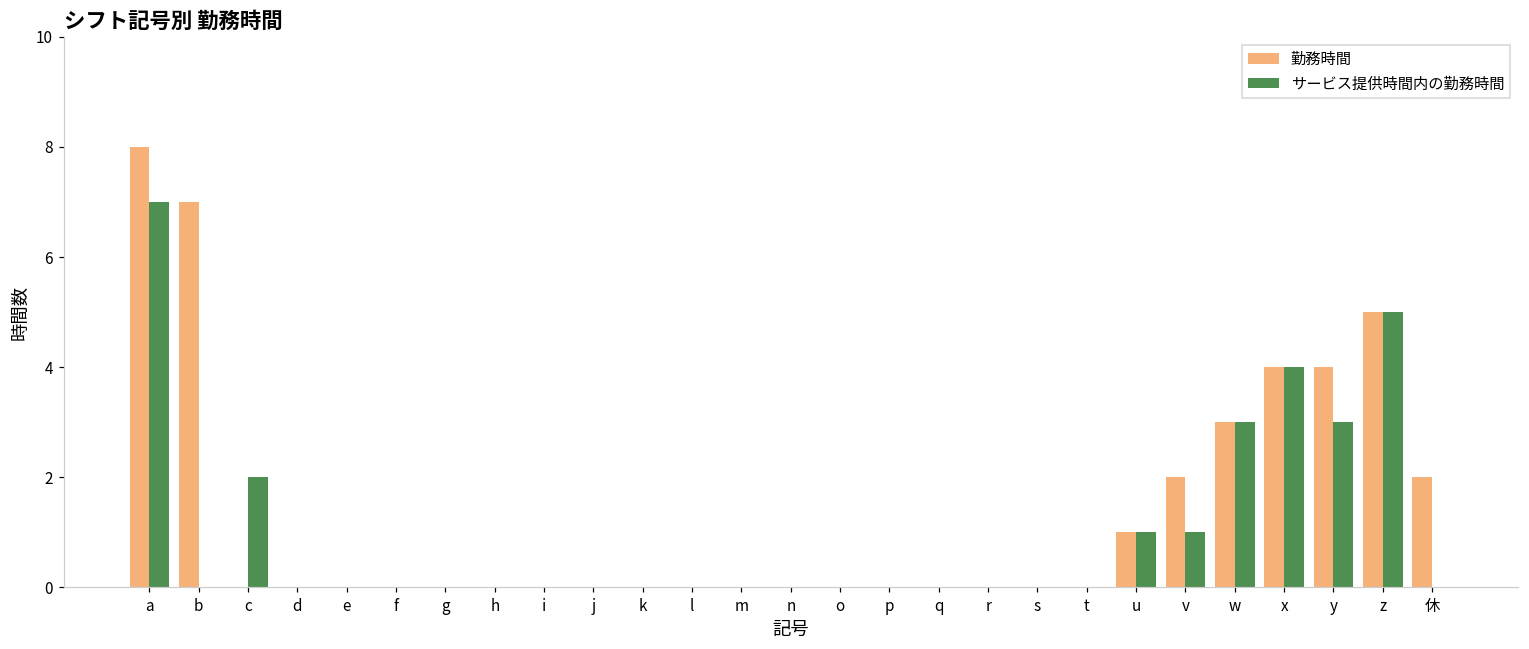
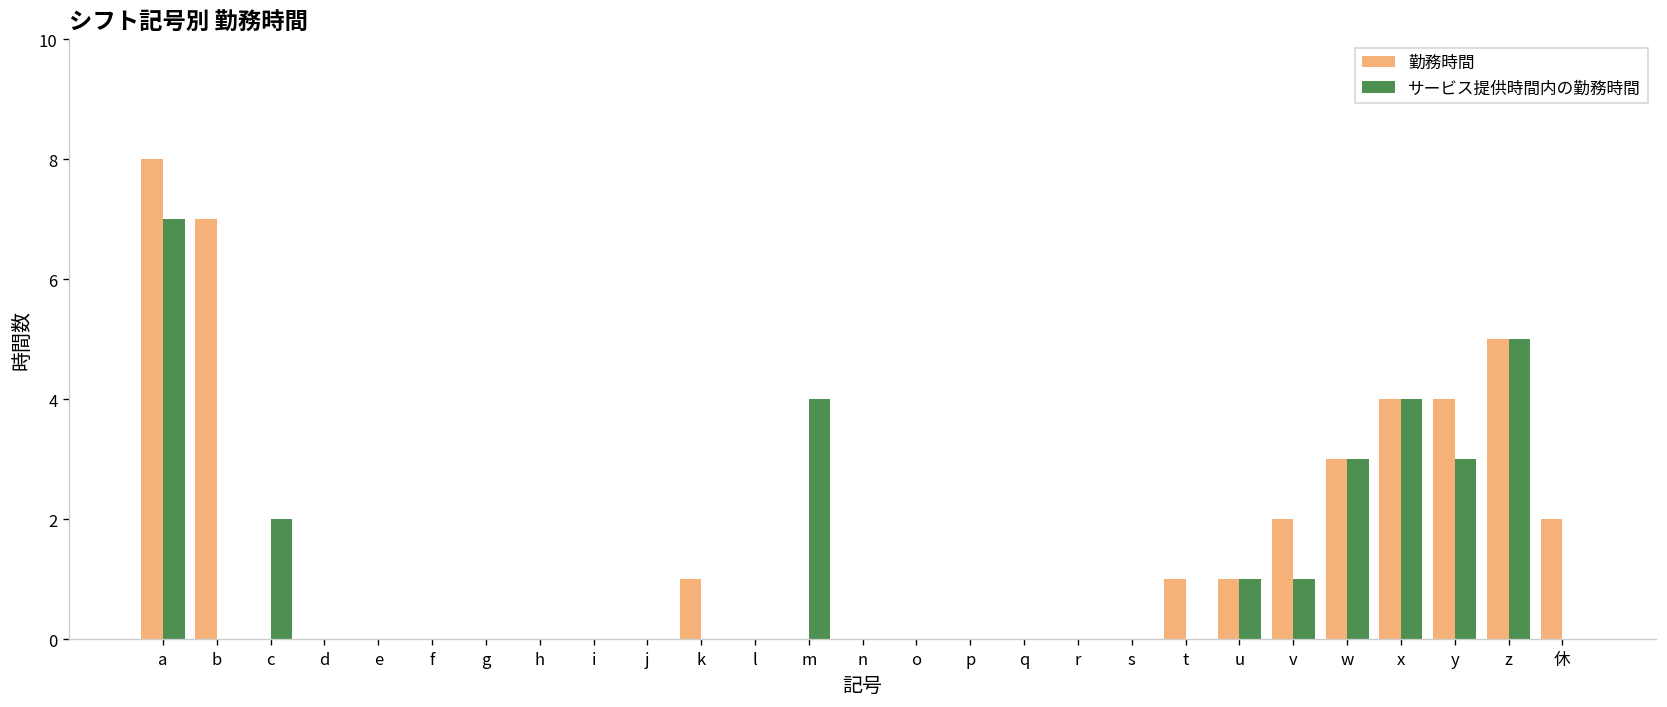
  {
    "勤務時間": {
      "a": 8,
      "b": 7,
      "c": 0,
      "d": 0,
      "e": 0,
      "f": 0,
      "g": 0,
      "h": 0,
      "i": 0,
      "j": 0,
-     "k": 0,
+     "k": 1,
      "l": 0,
      "m": 0,
      "n": 0,
      "o": 0,
      "p": 0,
      "q": 0,
      "r": 0,
      "s": 0,
-     "t": 0,
+     "t": 1,
      "u": 1,
      "v": 2,
      "w": 3,
      "x": 4,
      "y": 4,
      "z": 5,
      "休": 2
    },
    "サービス提供時間内の勤務時間": {
      "a": 7,
      "b": 0,
      "c": 2,
      "d": 0,
      "e": 0,
      "f": 0,
      "g": 0,
      "h": 0,
      "i": 0,
      "j": 0,
      "k": 0,
      "l": 0,
-     "m": 0,
+     "m": 4,
      "n": 0,
      "o": 0,
      "p": 0,
      "q": 0,
      "r": 0,
      "s": 0,
      "t": 0,
      "u": 1,
      "v": 1,
      "w": 3,
      "x": 4,
      "y": 3,
      "z": 5,
      "休": 0
    }
  }
